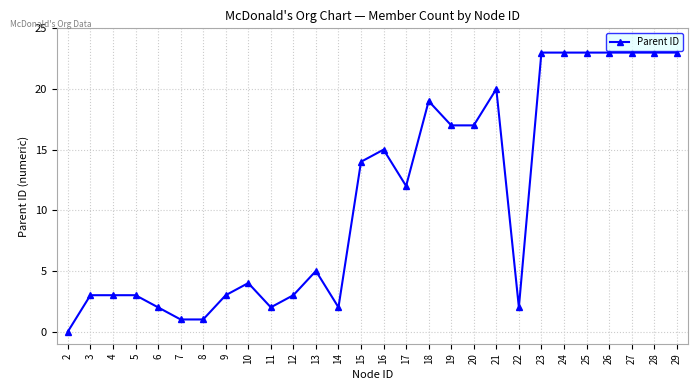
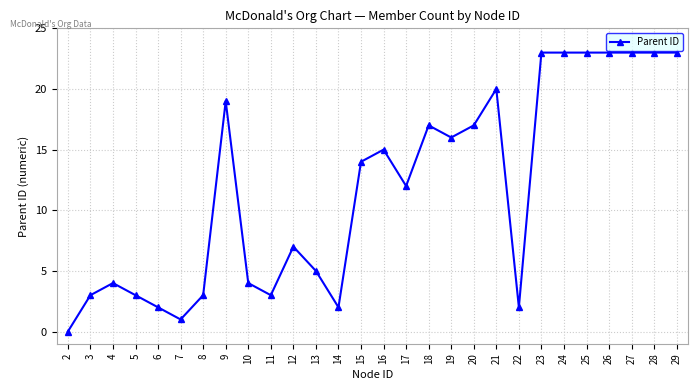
  {
    "2": 0,
    "3": 3,
-   "4": 3,
+   "4": 4,
    "5": 3,
    "6": 2,
    "7": 1,
-   "8": 1,
-   "9": 3,
+   "8": 3,
+   "9": 19,
    "10": 4,
-   "11": 2,
-   "12": 3,
+   "11": 3,
+   "12": 7,
    "13": 5,
    "14": 2,
    "15": 14,
    "16": 15,
    "17": 12,
-   "18": 19,
-   "19": 17,
+   "18": 17,
+   "19": 16,
    "20": 17,
    "21": 20,
    "22": 2,
    "23": 23,
    "24": 23,
    "25": 23,
    "26": 23,
    "27": 23,
    "28": 23,
    "29": 23
  }
